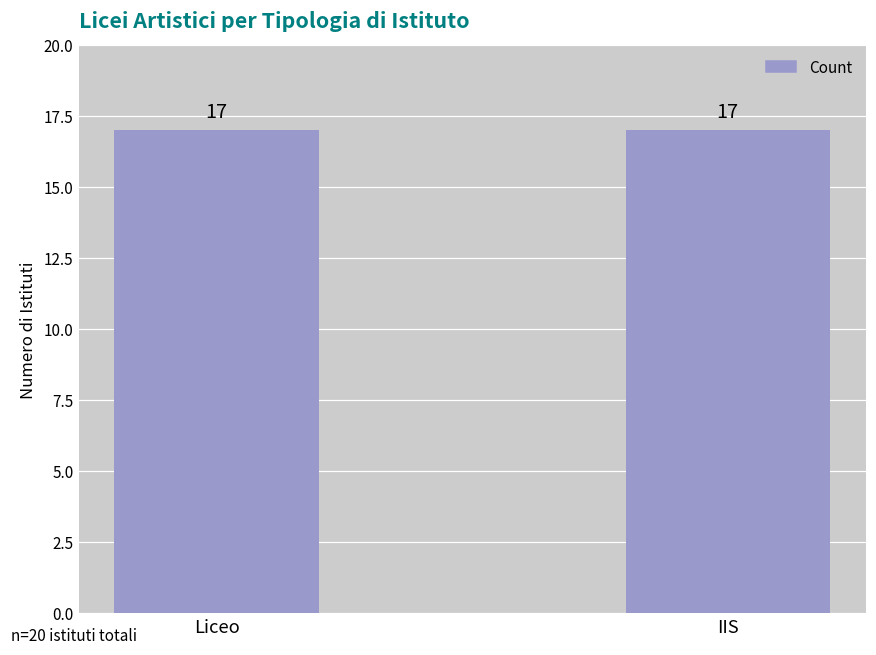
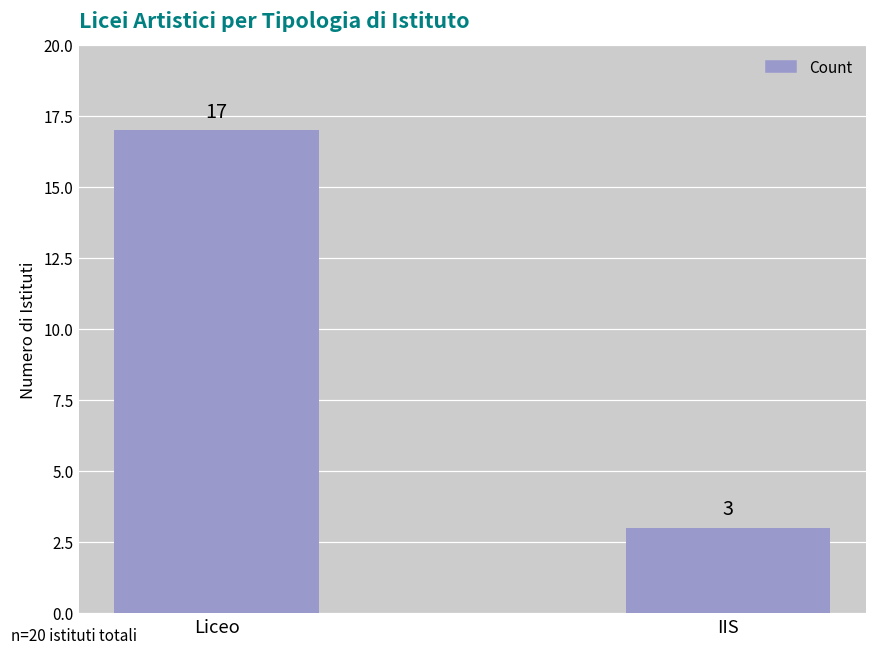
  {
    "Liceo": 17,
-   "IIS": 17
+   "IIS": 3
  }
